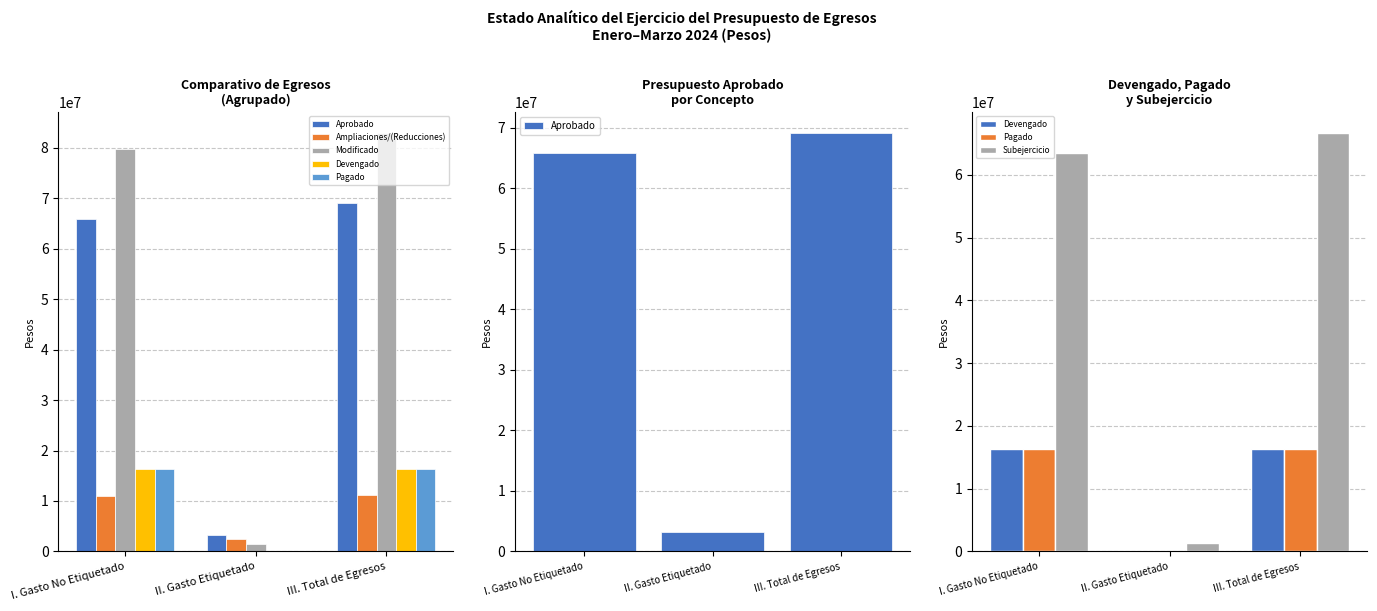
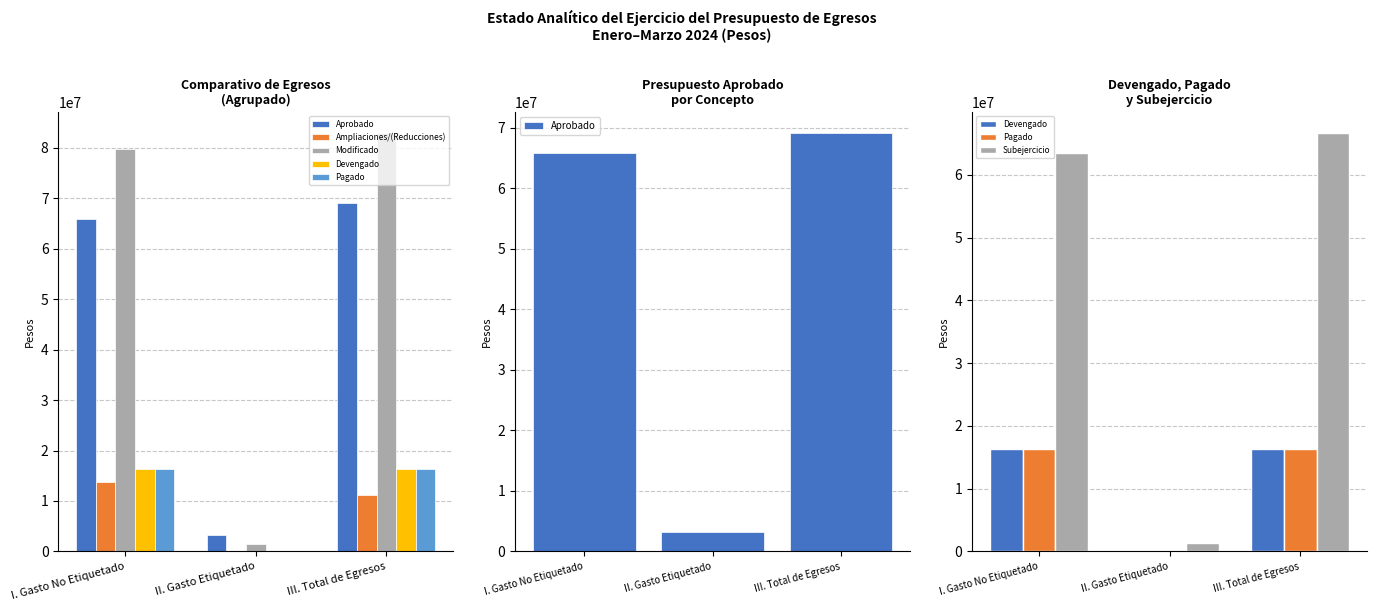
  {
    "Comparativo de Egresos (Agrupado)": {
      "Ampliaciones/(Reducciones)": {
-       "I. Gasto No Etiquetado": 11000000,
-       "II. Gasto Etiquetado": 3000000,
+       "I. Gasto No Etiquetado": 14000000,
+       "II. Gasto Etiquetado": 0,
        "III. Total de Egresos": 11000000
      },
      "Modificado": {
        "I. Gasto No Etiquetado": 80000000,
        "II. Gasto Etiquetado": 1000000
      }
    },
    "Presupuesto Aprobado por Concepto": {
      "I. Gasto No Etiquetado": 66000000,
      "II. Gasto Etiquetado": 3000000,
      "III. Total de Egresos": 69000000
    },
    "Devengado, Pagado y Subejercicio": {
      "Devengado": {
        "I. Gasto No Etiquetado": 16000000,
        "II. Gasto Etiquetado": 0,
        "III. Total de Egresos": 16000000
      },
      "Pagado": {
        "I. Gasto No Etiquetado": 16000000,
        "II. Gasto Etiquetado": 0,
        "III. Total de Egresos": 16000000
      },
      "Subejercicio": {
        "I. Gasto No Etiquetado": 63000000,
        "II. Gasto Etiquetado": 1000000,
        "III. Total de Egresos": 67000000
      }
    }
  }
